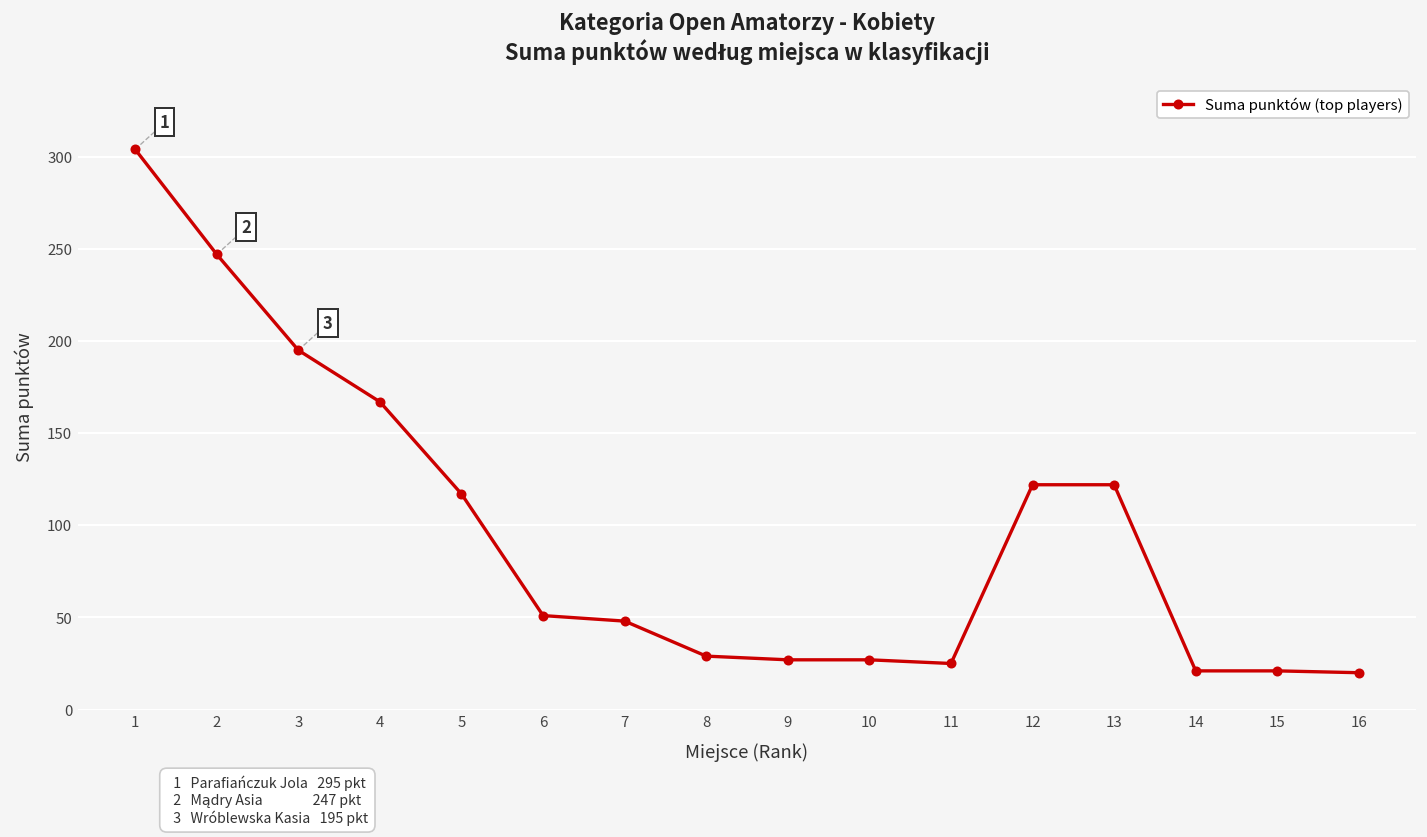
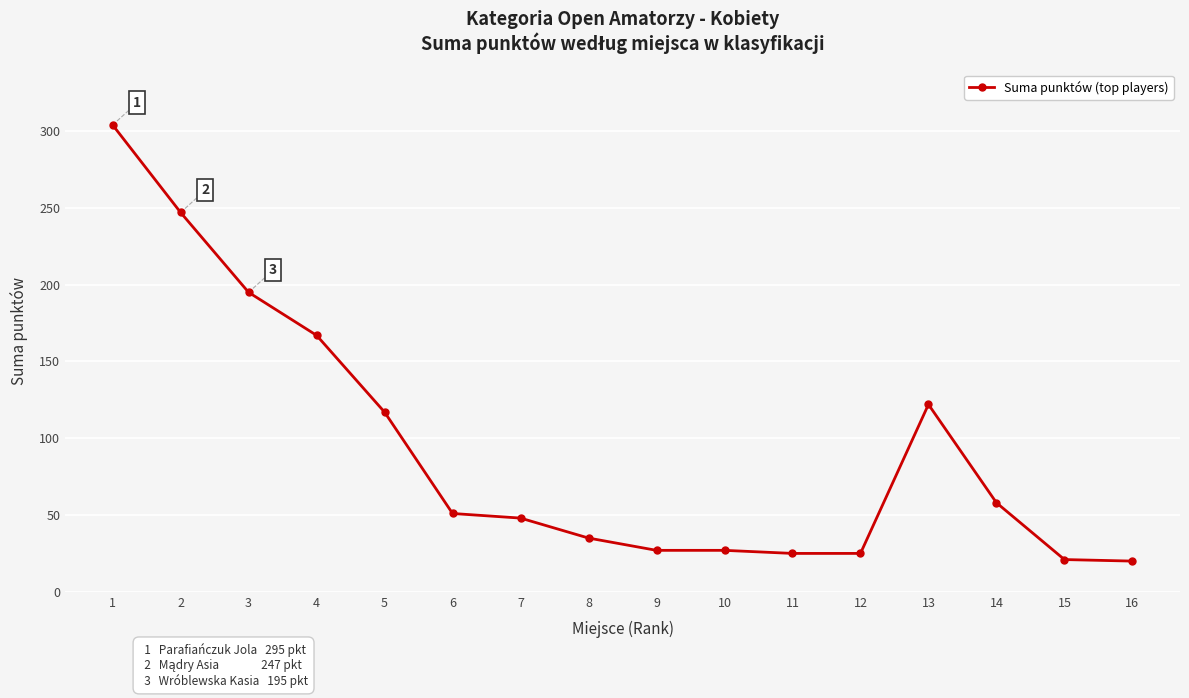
  {
    "Suma punktów (top players)": {
      "4": 167,
      "5": 117,
      "6": 51,
      "7": 48,
-     "8": 29,
+     "8": 35,
      "9": 27,
      "10": 27,
      "11": 25,
-     "12": 122,
+     "12": 25,
      "13": 122,
-     "14": 21,
+     "14": 58,
      "15": 21,
      "16": 20
    }
  }
